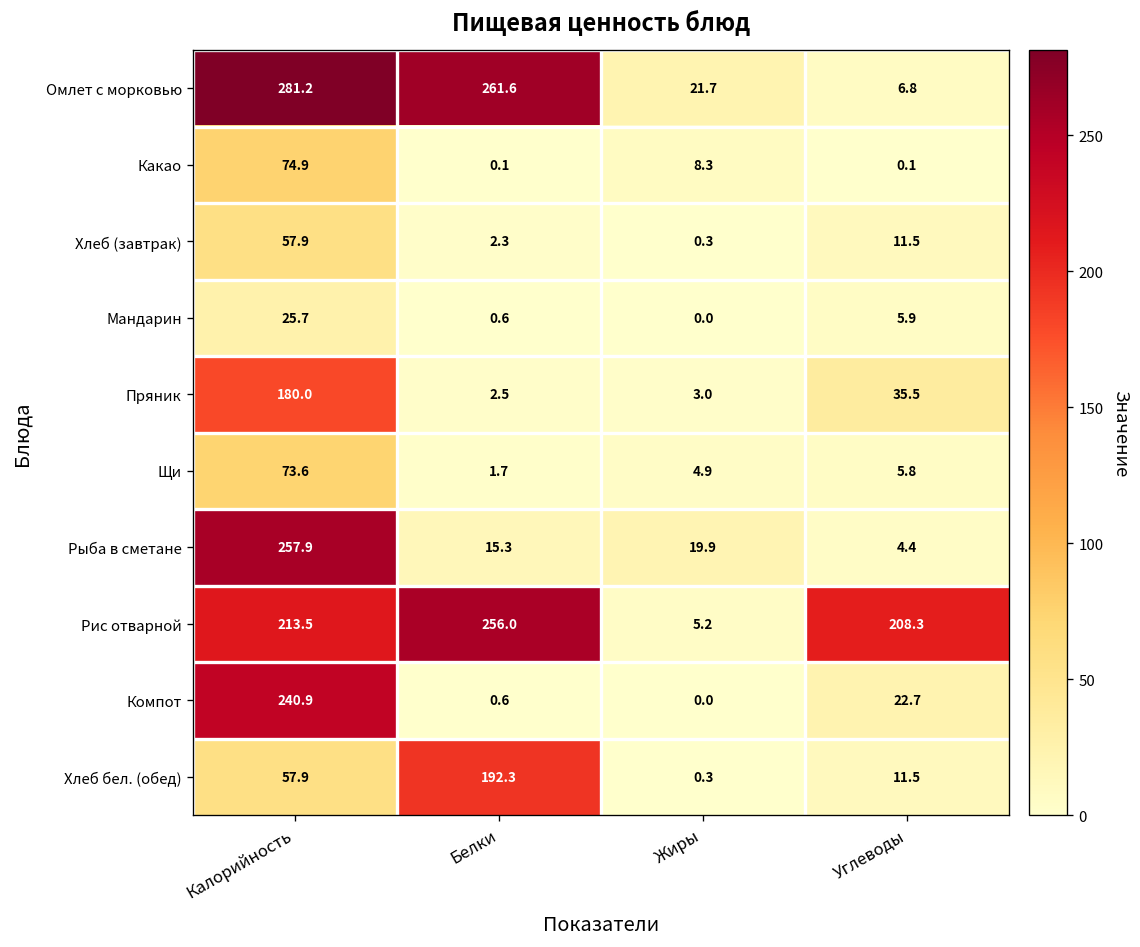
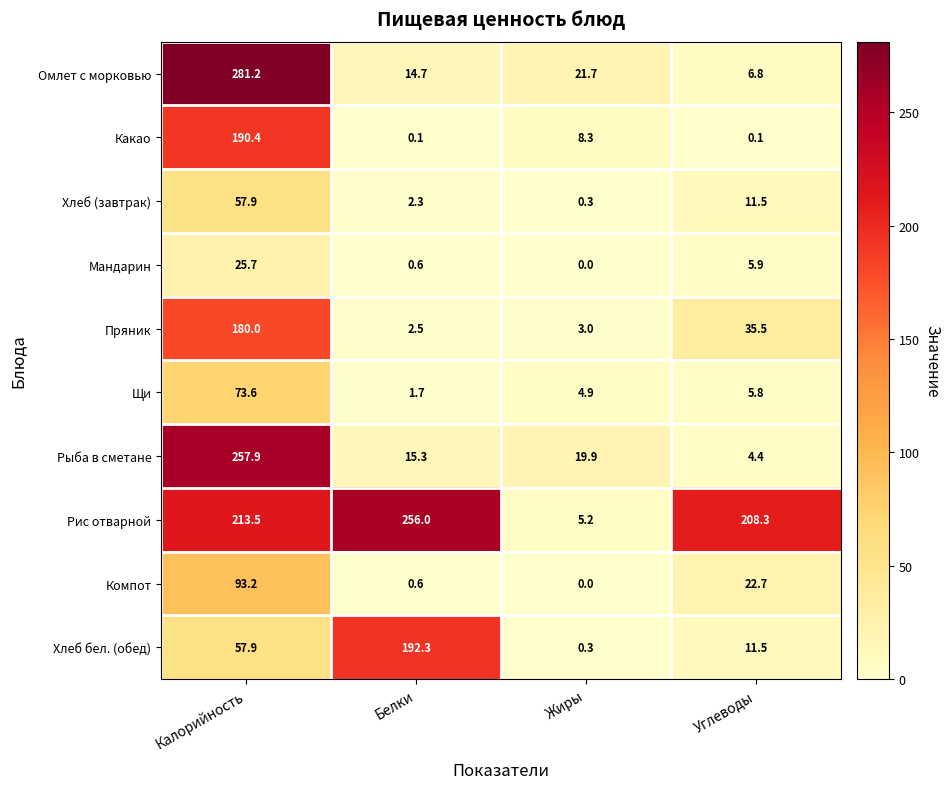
  {
    "Омлет с морковью": {
      "Калорийность": 281.2,
-     "Белки": 261.6,
+     "Белки": 14.7,
      "Жиры": 21.7,
      "Углеводы": 6.8
    },
    "Какао": {
-     "Калорийность": 74.9,
+     "Калорийность": 190.4,
      "Белки": 0.1,
      "Жиры": 8.3,
      "Углеводы": 0.1
    },
    "Хлеб (завтрак)": {
      "Калорийность": 57.9,
      "Белки": 2.3,
      "Жиры": 0.3,
      "Углеводы": 11.5
    },
    "Мандарин": {
      "Калорийность": 25.7,
      "Белки": 0.6,
      "Жиры": 0.0,
      "Углеводы": 5.9
    },
    "Пряник": {
      "Калорийность": 180.0,
      "Белки": 2.5,
      "Жиры": 3.0,
      "Углеводы": 35.5
    },
    "Щи": {
      "Калорийность": 73.6,
      "Белки": 1.7,
      "Жиры": 4.9,
      "Углеводы": 5.8
    },
    "Рыба в сметане": {
      "Калорийность": 257.9,
      "Белки": 15.3,
      "Жиры": 19.9,
      "Углеводы": 4.4
    },
    "Рис отварной": {
      "Калорийность": 213.5,
      "Белки": 256.0,
      "Жиры": 5.2,
      "Углеводы": 208.3
    },
    "Компот": {
-     "Калорийность": 240.9,
+     "Калорийность": 93.2,
      "Белки": 0.6,
      "Жиры": 0.0,
      "Углеводы": 22.7
    },
    "Хлеб бел. (обед)": {
      "Калорийность": 57.9,
      "Белки": 192.3,
      "Жиры": 0.3,
      "Углеводы": 11.5
    }
  }
